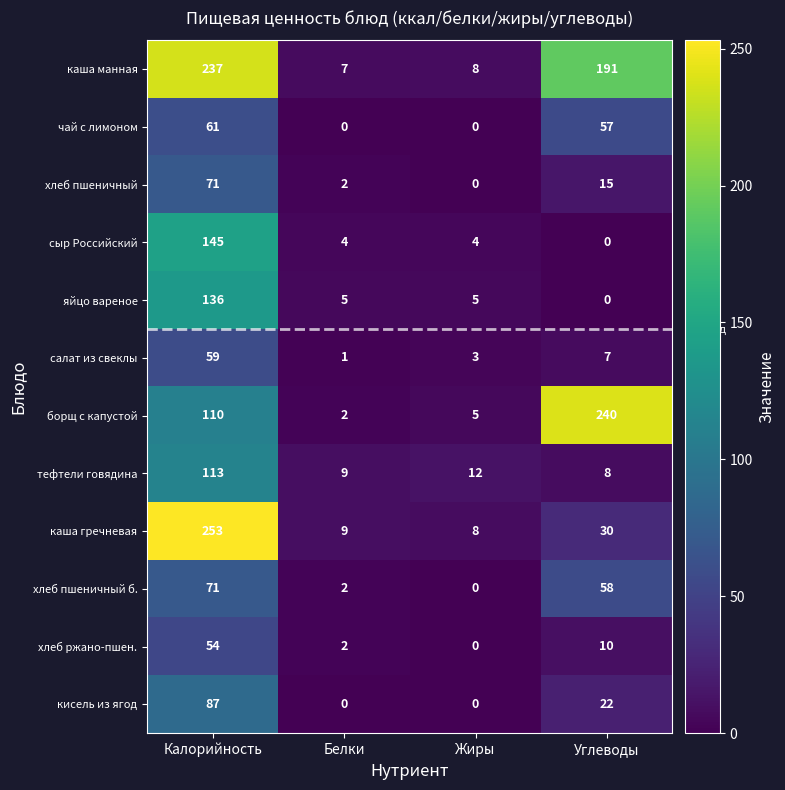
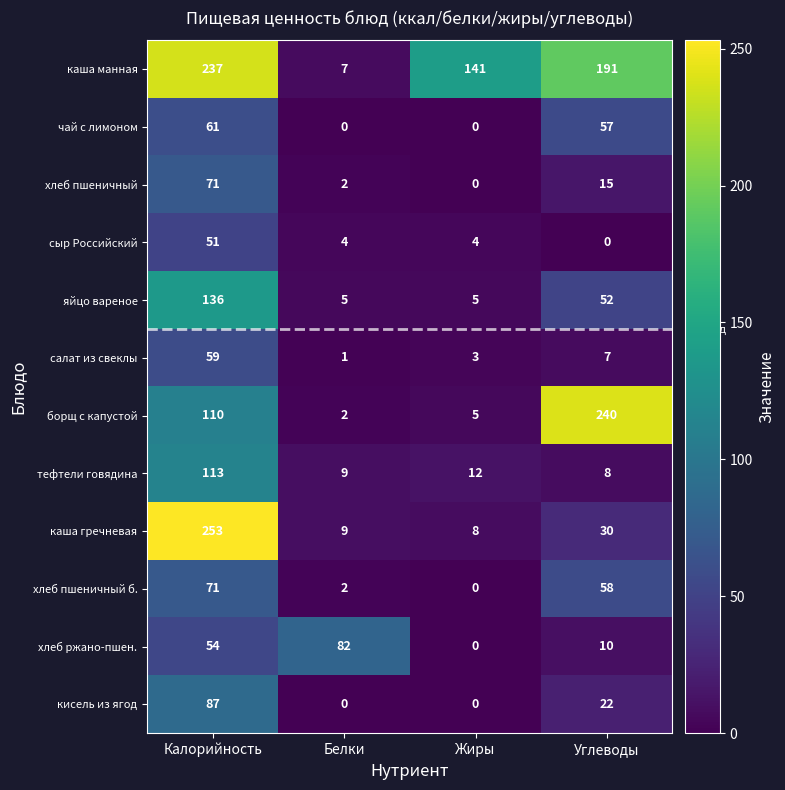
  {
    "каша манная": {
      "Калорийность": 237,
      "Белки": 7,
-     "Жиры": 8,
+     "Жиры": 141,
      "Углеводы": 191
    },
    "чай с лимоном": {
      "Калорийность": 61,
      "Белки": 0,
      "Жиры": 0,
      "Углеводы": 57
    },
    "хлеб пшеничный": {
      "Калорийность": 71,
      "Белки": 2,
      "Жиры": 0,
      "Углеводы": 15
    },
    "сыр Российский": {
-     "Калорийность": 145,
+     "Калорийность": 51,
      "Белки": 4,
      "Жиры": 4,
      "Углеводы": 0
    },
    "яйцо вареное": {
      "Калорийность": 136,
      "Белки": 5,
      "Жиры": 5,
-     "Углеводы": 0
+     "Углеводы": 52
    },
    "салат из свеклы": {
      "Калорийность": 59,
      "Белки": 1,
      "Жиры": 3,
      "Углеводы": 7
    },
    "борщ с капустой": {
      "Калорийность": 110,
      "Белки": 2,
      "Жиры": 5,
      "Углеводы": 240
    },
    "тефтели говядина": {
      "Калорийность": 113,
      "Белки": 9,
      "Жиры": 12,
      "Углеводы": 8
    },
    "каша гречневая": {
      "Калорийность": 253,
      "Белки": 9,
      "Жиры": 8,
      "Углеводы": 30
    },
    "хлеб пшеничный б.": {
      "Калорийность": 71,
      "Белки": 2,
      "Жиры": 0,
      "Углеводы": 58
    },
    "хлеб ржано-пшен.": {
      "Калорийность": 54,
-     "Белки": 2,
+     "Белки": 82,
      "Жиры": 0,
      "Углеводы": 10
    },
    "кисель из ягод": {
      "Калорийность": 87,
      "Белки": 0,
      "Жиры": 0,
      "Углеводы": 22
    }
  }
